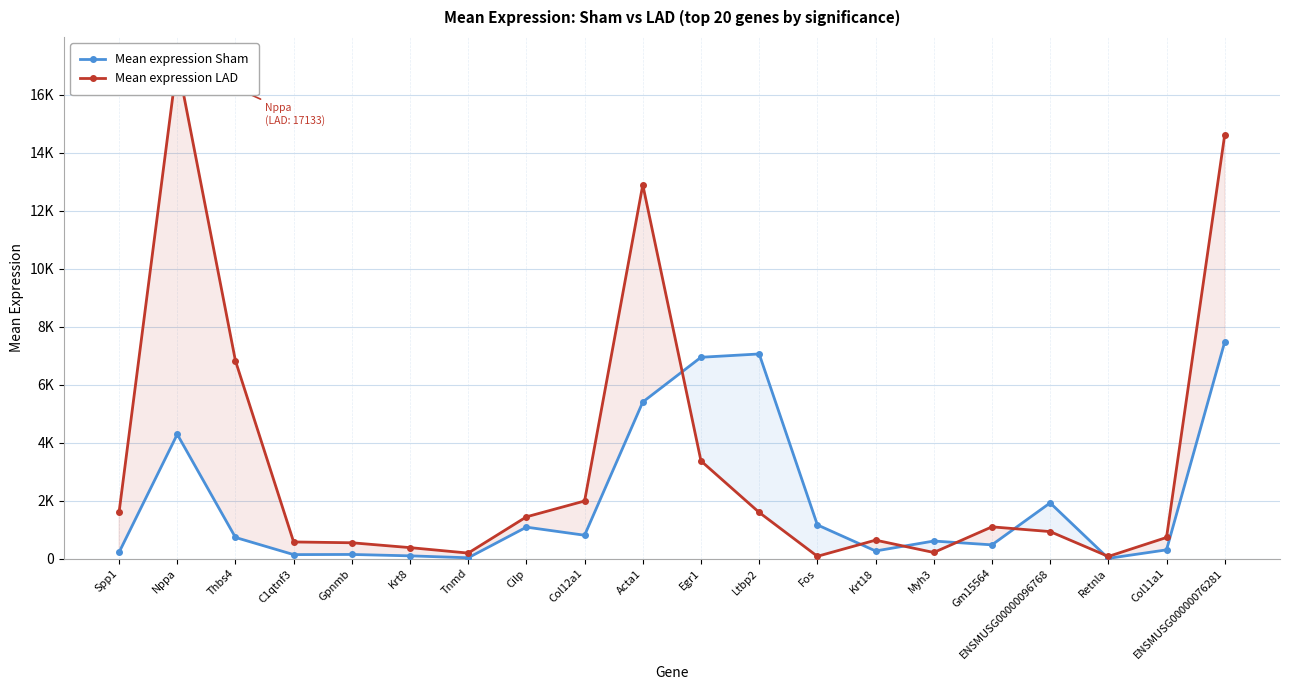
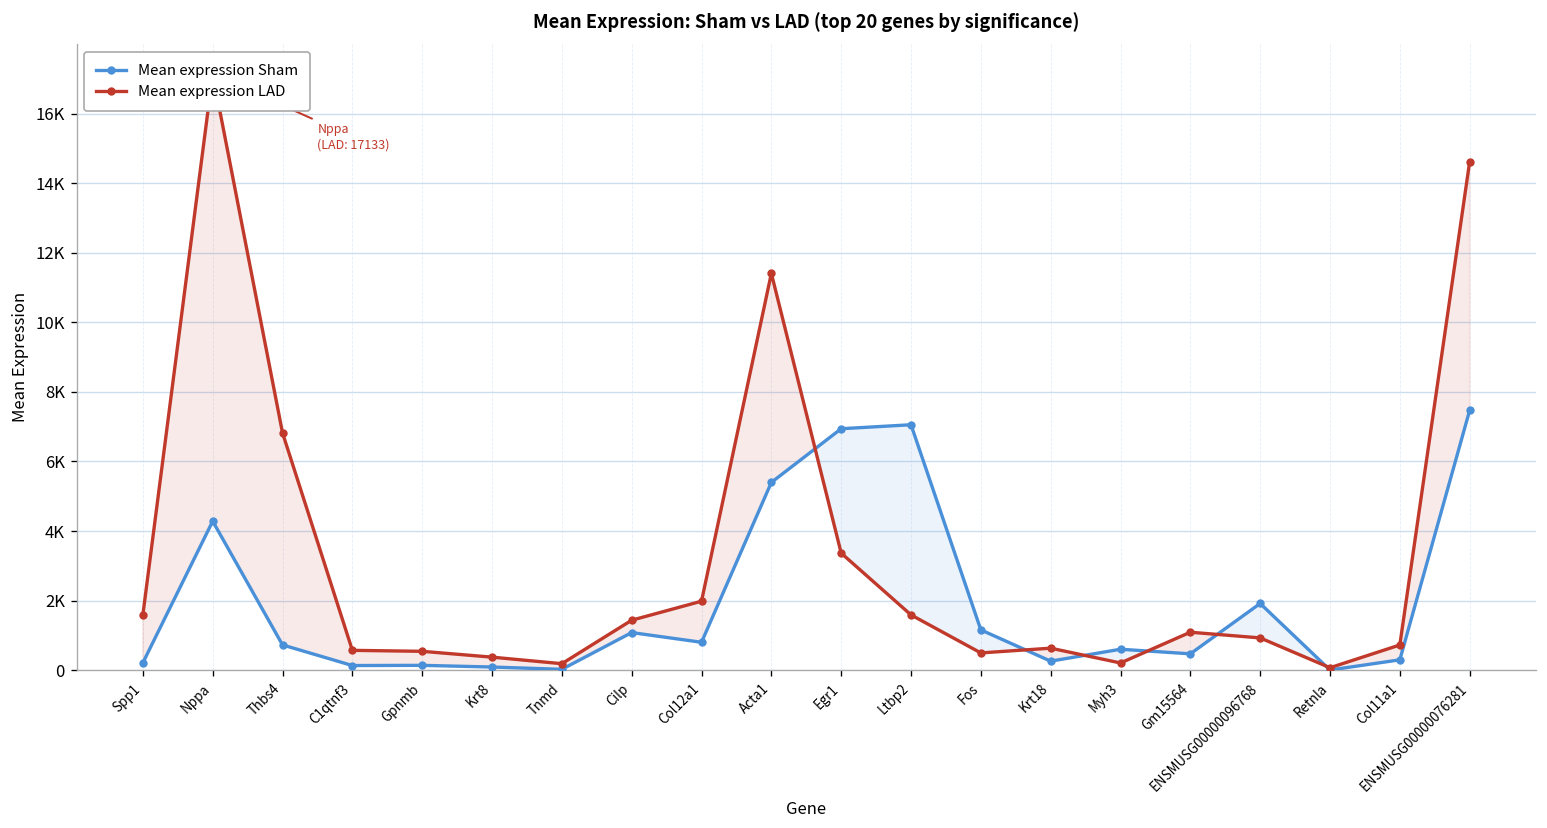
  {
    "Mean expression Sham": {
      "Spp1": 200,
      "Nppa": 4300,
      "Thbs4": 700,
      "C1qtnf3": 100,
      "Gpnmb": 100,
      "Krt8": 100,
      "Tnmd": 0,
      "Cilp": 1100,
      "Col12a1": 800,
      "Acta1": 5400,
      "Egr1": 6900,
      "Ltbp2": 7100,
      "Fos": 1200,
      "Krt18": 300,
      "Myh3": 600,
      "Gm15564": 500,
      "ENSMUSG00000096768": 1900,
      "Col11a1": 300,
      "ENSMUSG00000076281": 7500
    },
    "Mean expression LAD": {
      "Spp1": 1600,
      "Thbs4": 6800,
      "C1qtnf3": 600,
      "Gpnmb": 500,
      "Krt8": 400,
      "Tnmd": 200,
      "Cilp": 1400,
      "Col12a1": 2000,
-     "Acta1": 12900,
+     "Acta1": 11400,
      "Egr1": 3400,
      "Ltbp2": 1600,
-     "Fos": 100,
+     "Fos": 500,
      "Krt18": 600,
      "Myh3": 200,
      "Gm15564": 1100,
      "ENSMUSG00000096768": 900,
      "Col11a1": 700,
      "ENSMUSG00000076281": 14600
    }
  }
